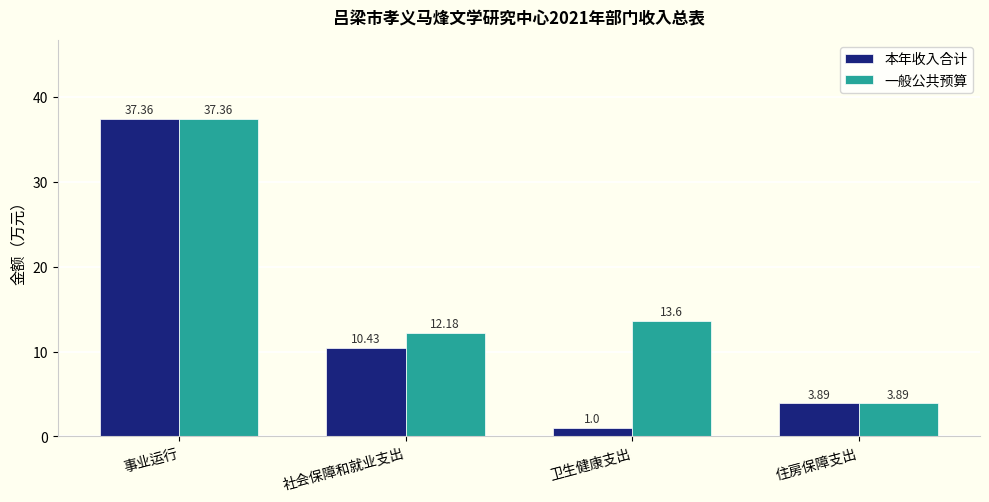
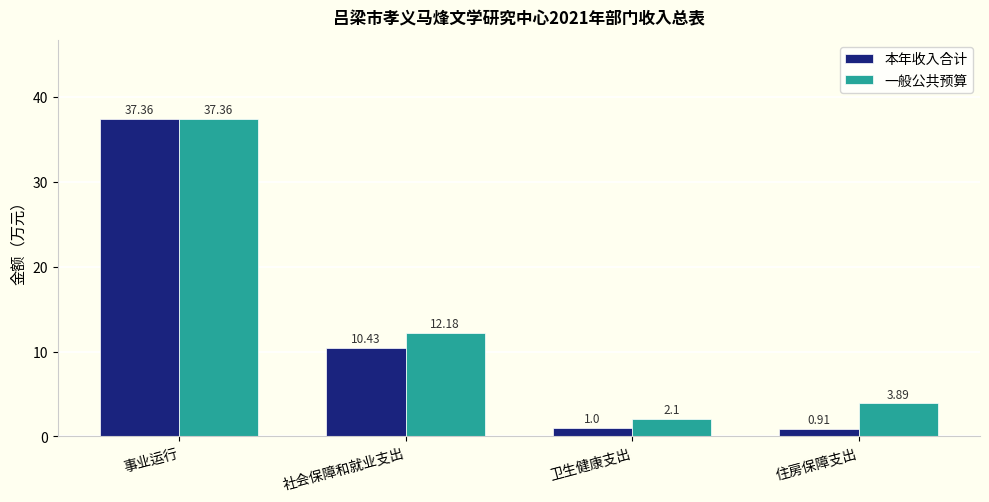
  {
    "本年收入合计": {
      "事业运行": 37.36,
      "社会保障和就业支出": 10.43,
      "卫生健康支出": 1.0,
-     "住房保障支出": 3.89
+     "住房保障支出": 0.91
    },
    "一般公共预算": {
      "事业运行": 37.36,
      "社会保障和就业支出": 12.18,
-     "卫生健康支出": 13.6,
+     "卫生健康支出": 2.1,
      "住房保障支出": 3.89
    }
  }
